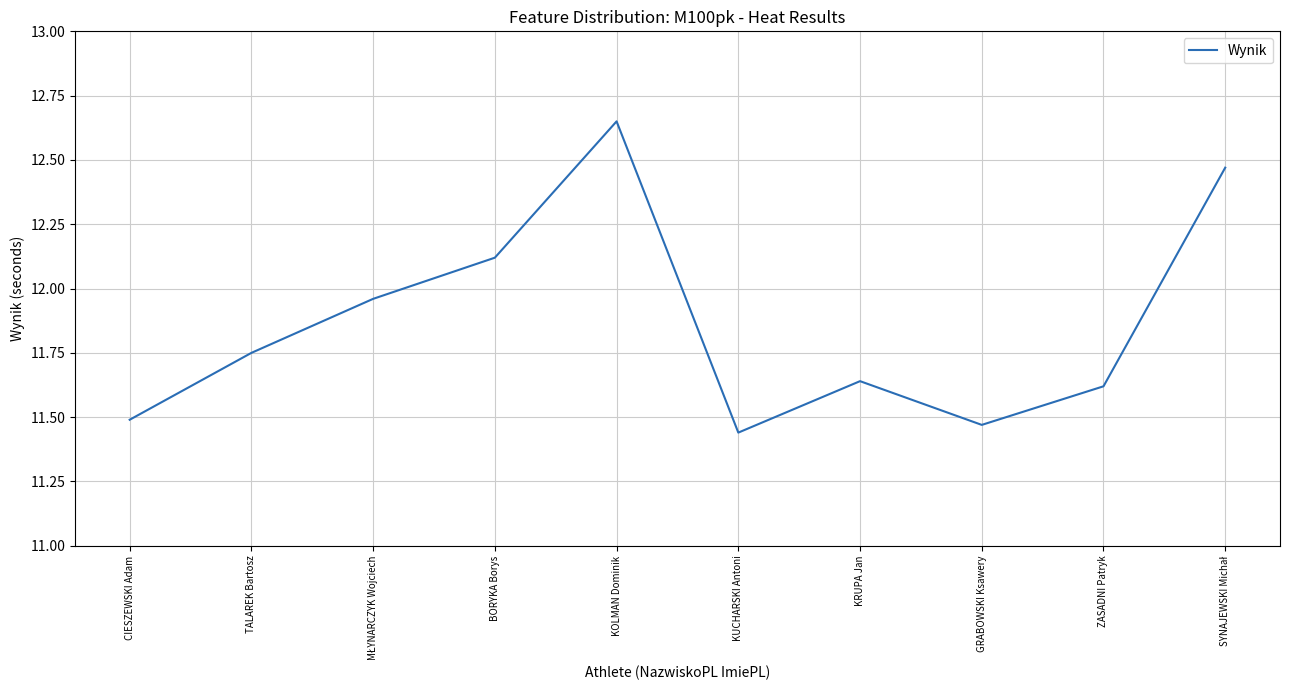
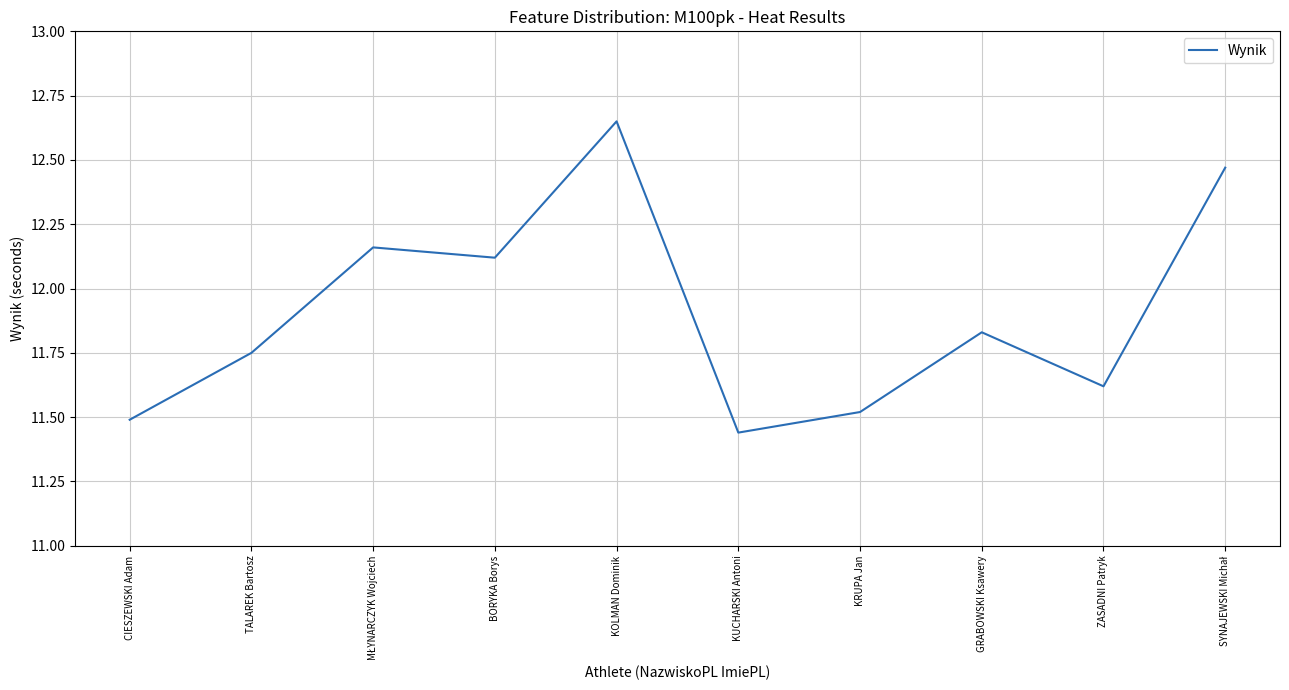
  {
    "CIESZEWSKI Adam": 11.49,
    "TALAREK Bartosz": 11.75,
-   "MŁYNARCZYK Wojciech": 11.96,
+   "MŁYNARCZYK Wojciech": 12.16,
    "BORYKA Borys": 12.12,
    "KOLMAN Dominik": 12.65,
    "KUCHARSKI Antoni": 11.44,
-   "KRUPA Jan": 11.64,
-   "GRABOWSKI Ksawery": 11.47,
+   "KRUPA Jan": 11.52,
+   "GRABOWSKI Ksawery": 11.83,
    "ZASADNI Patryk": 11.62,
    "SYNAJEWSKI Michał": 12.47
  }
